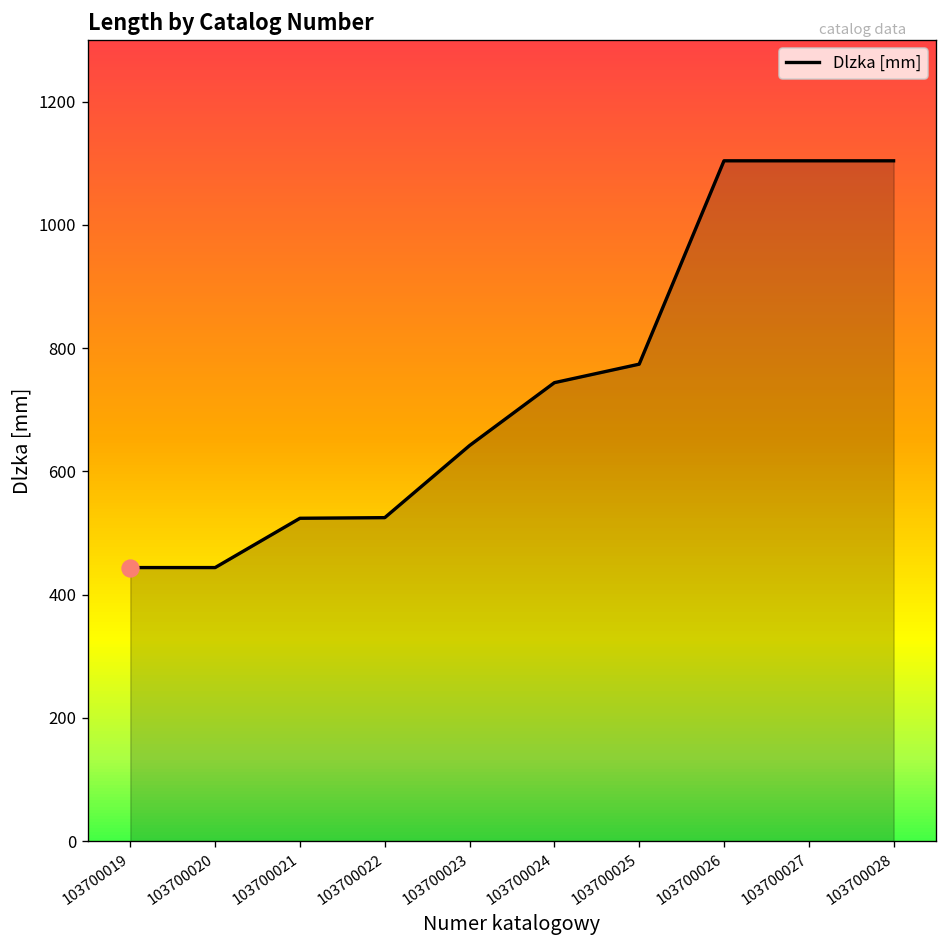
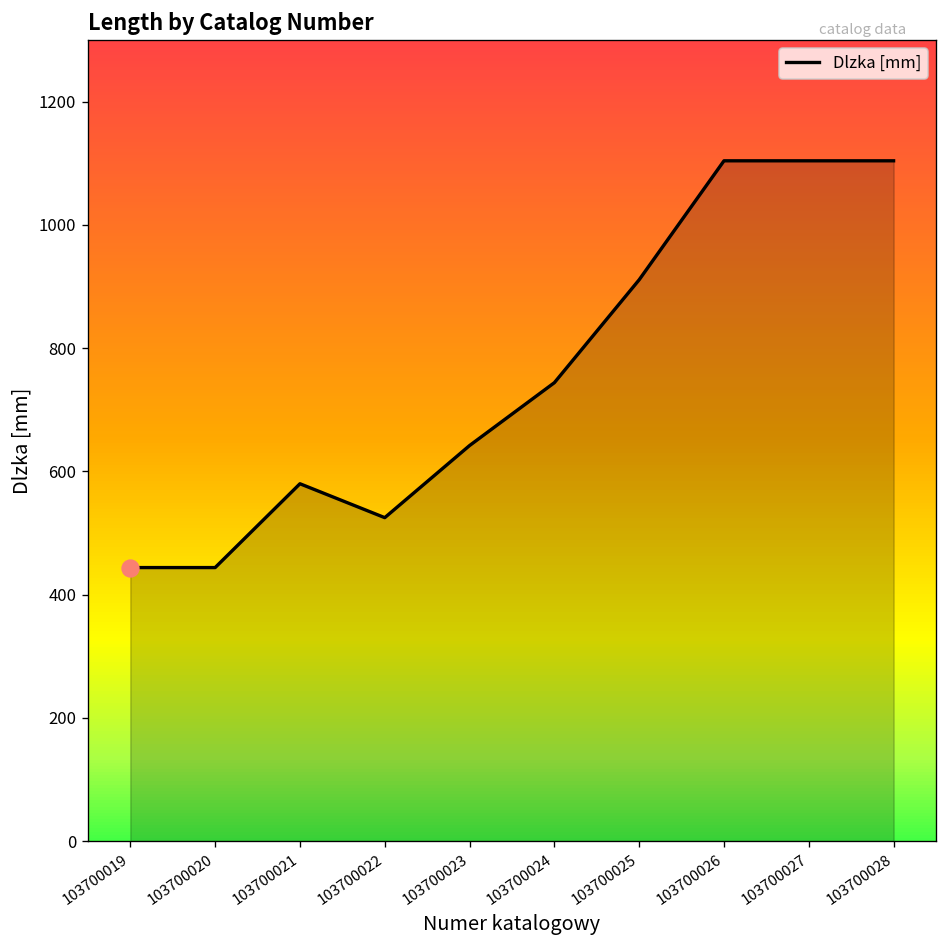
  {
    "Dlzka [mm]": {
      "103700020": 440,
-     "103700021": 520,
+     "103700021": 580,
      "103700022": 530,
      "103700023": 640,
      "103700024": 740,
-     "103700025": 770,
+     "103700025": 910,
      "103700026": 1100,
      "103700027": 1100,
      "103700028": 1100
    }
  }
